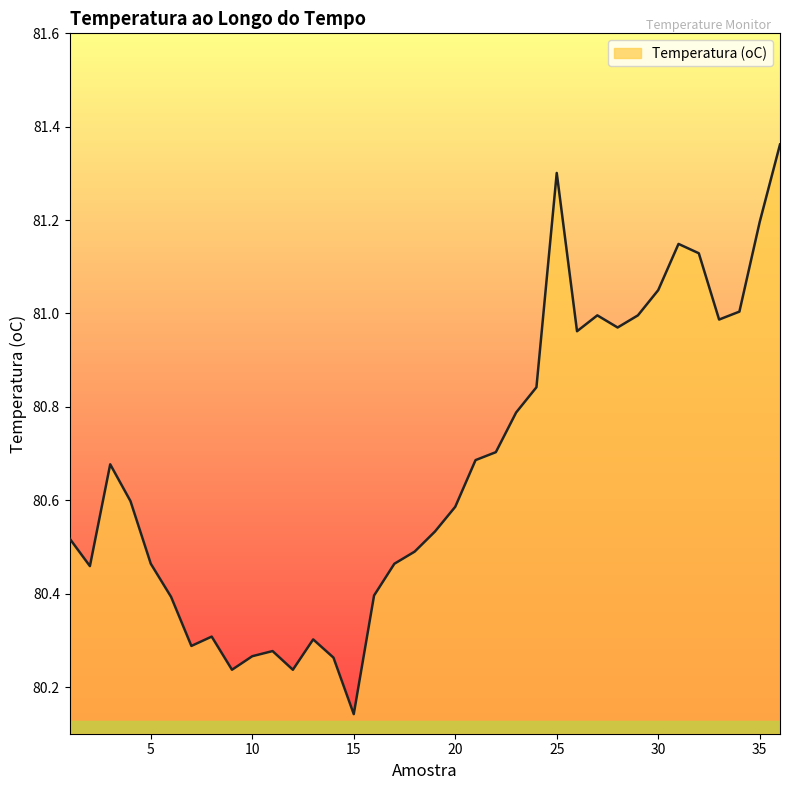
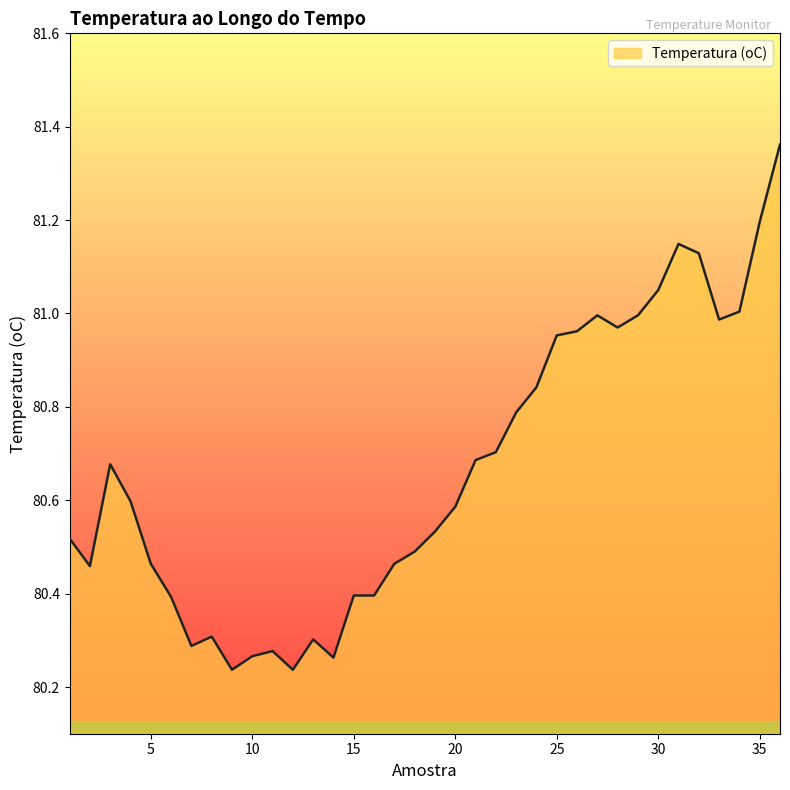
  {
    "Temperatura (oC)": {
      "5": 80.46,
      "10": 80.27,
-     "15": 80.14,
+     "15": 80.40,
      "20": 80.59,
-     "25": 81.30,
+     "25": 80.95,
      "30": 81.05,
      "35": 81.20
    }
  }
